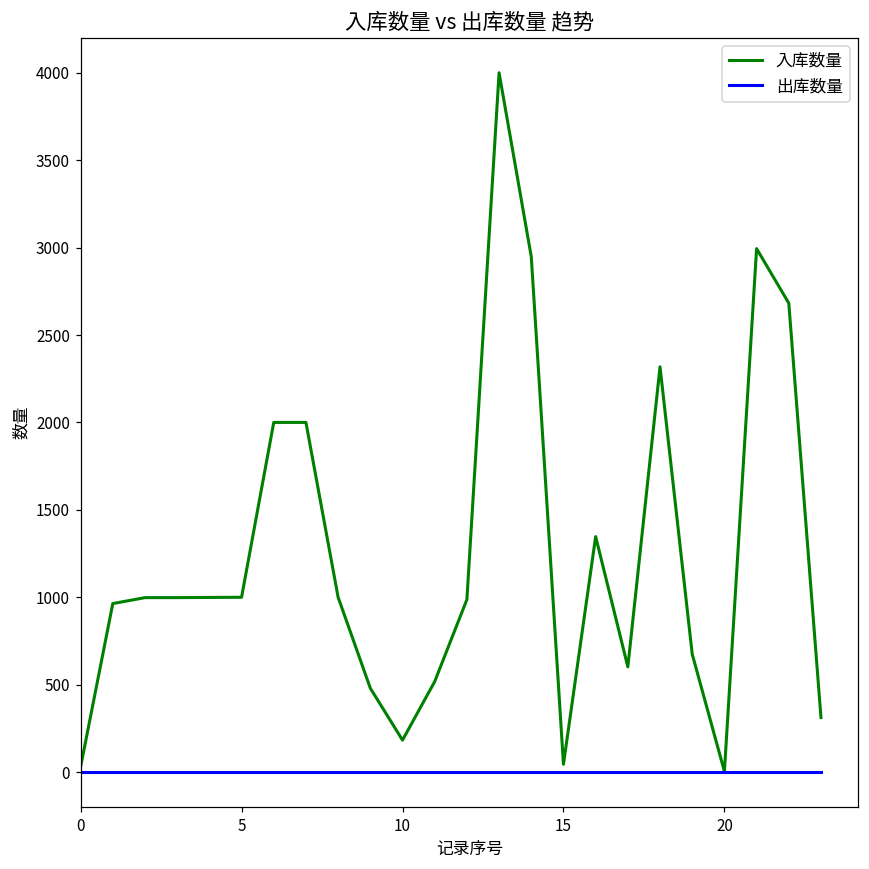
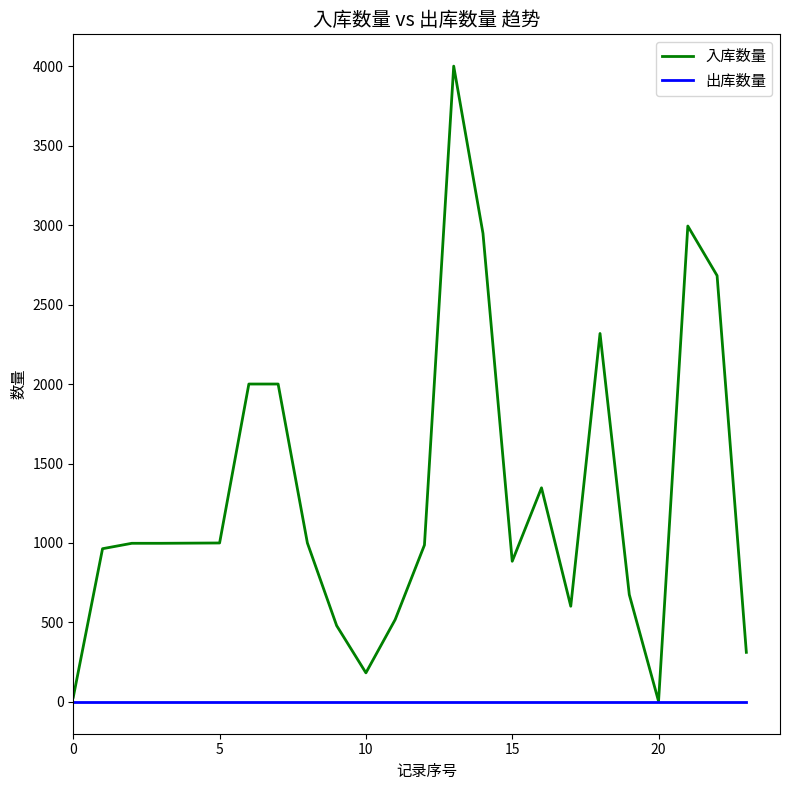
  {
    "入库数量": {
      "0": 30,
      "5": 1000,
      "10": 180,
-     "15": 50
+     "15": 890
    },
    "出库数量": {
      "0": 0,
      "5": 0,
      "10": 0,
      "15": 0
    }
  }
